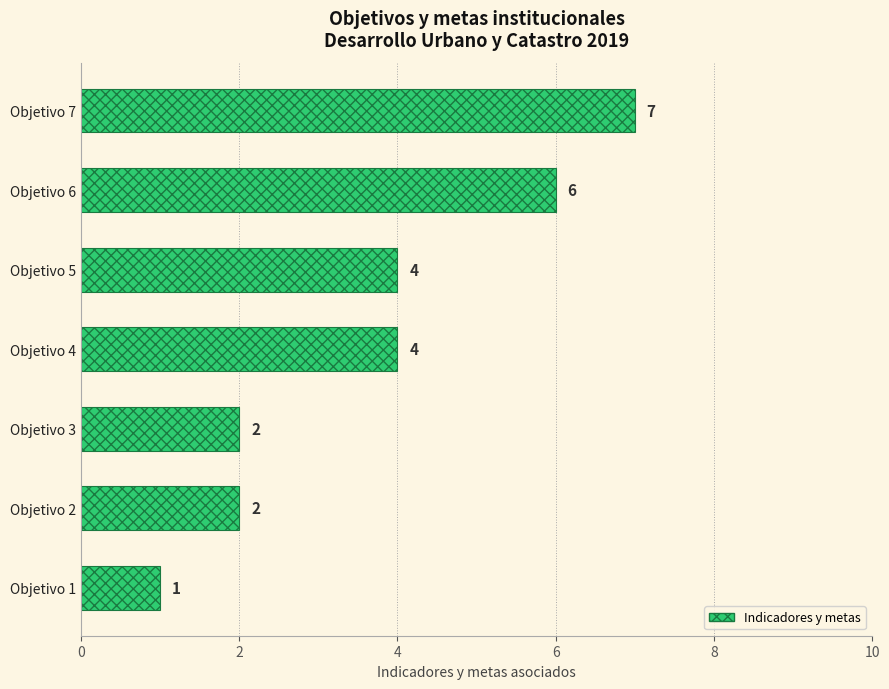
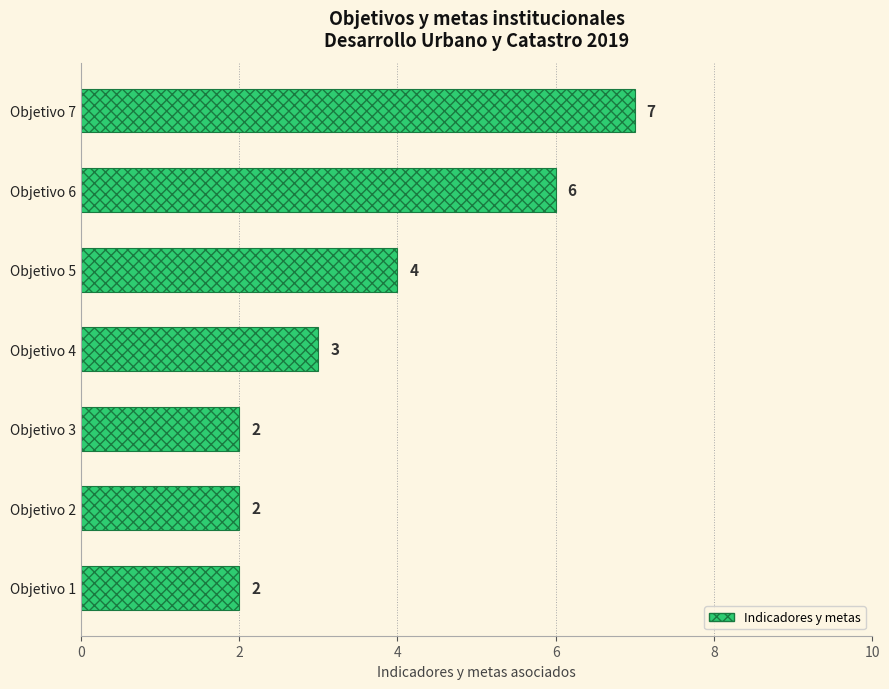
  {
    "Objetivo 7": 7,
    "Objetivo 6": 6,
    "Objetivo 5": 4,
-   "Objetivo 4": 4,
+   "Objetivo 4": 3,
    "Objetivo 3": 2,
    "Objetivo 2": 2,
-   "Objetivo 1": 1
+   "Objetivo 1": 2
  }
